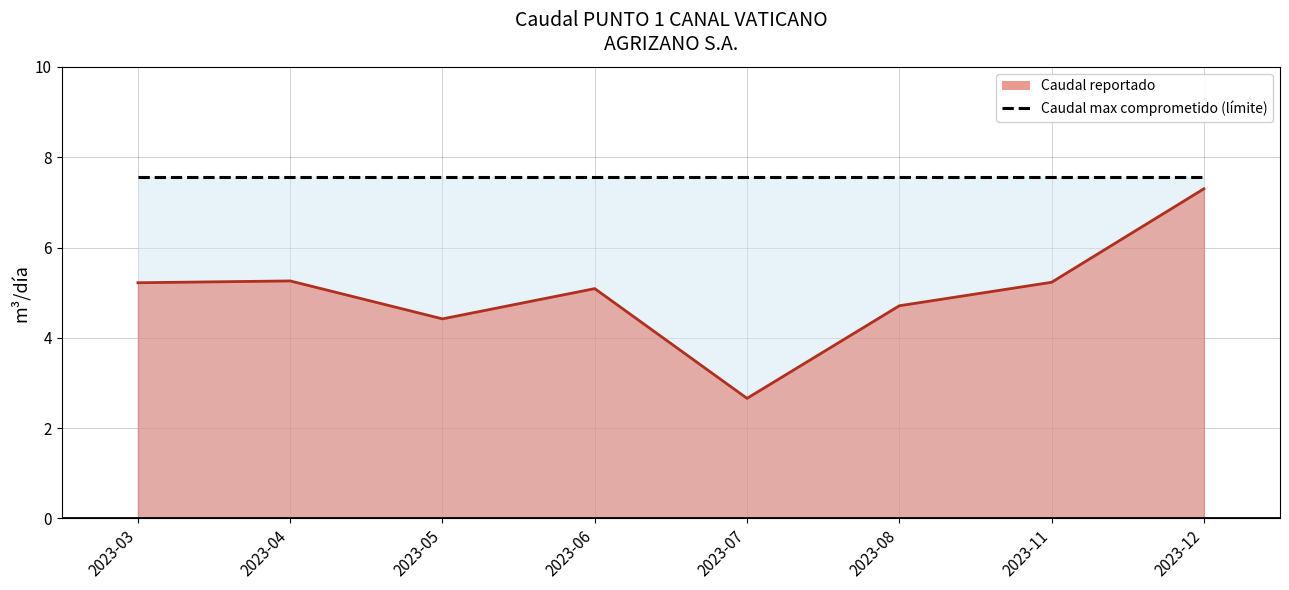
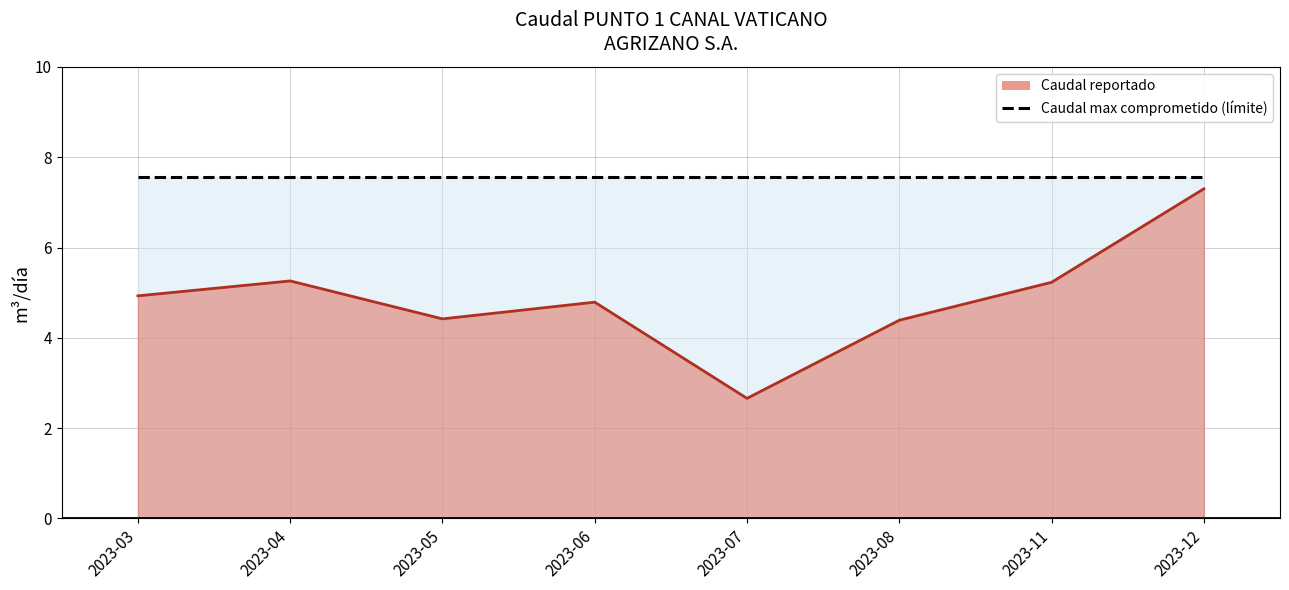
  {
    "Caudal reportado": {
-     "2023-03": 5.2,
+     "2023-03": 4.9,
      "2023-04": 5.3,
      "2023-05": 4.4,
-     "2023-06": 5.1,
+     "2023-06": 4.8,
      "2023-07": 2.7,
-     "2023-08": 4.7,
+     "2023-08": 4.4,
      "2023-11": 5.2,
      "2023-12": 7.3
    }
  }
